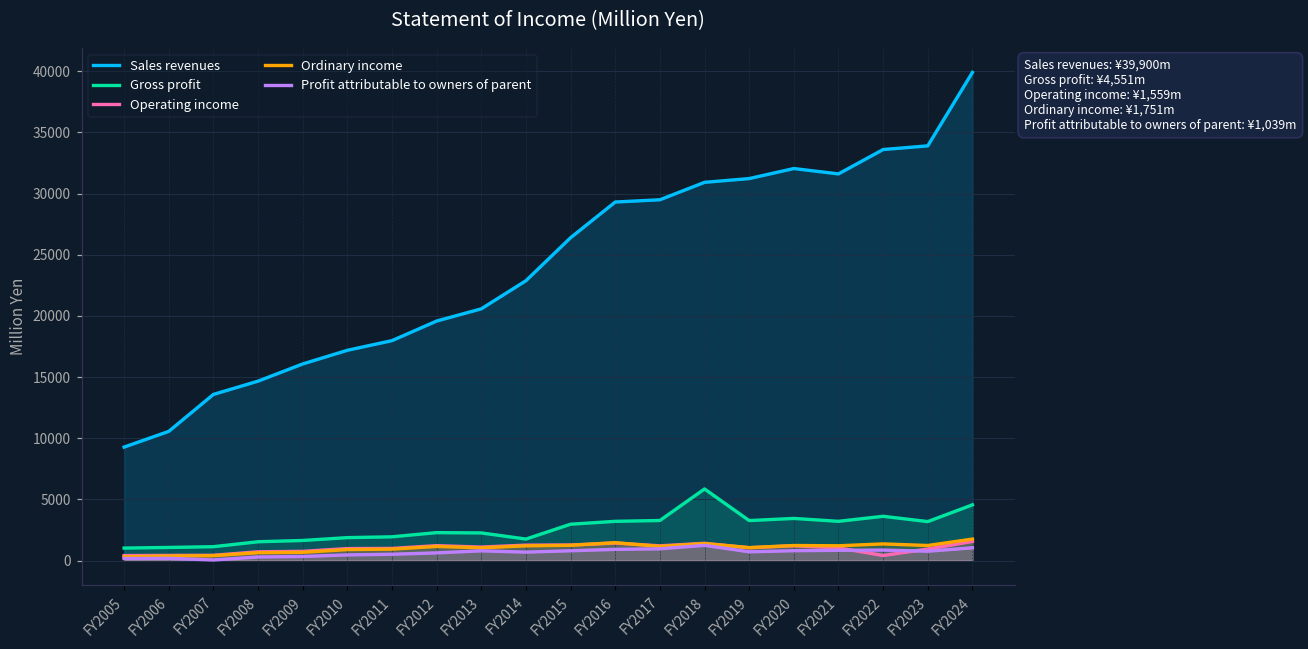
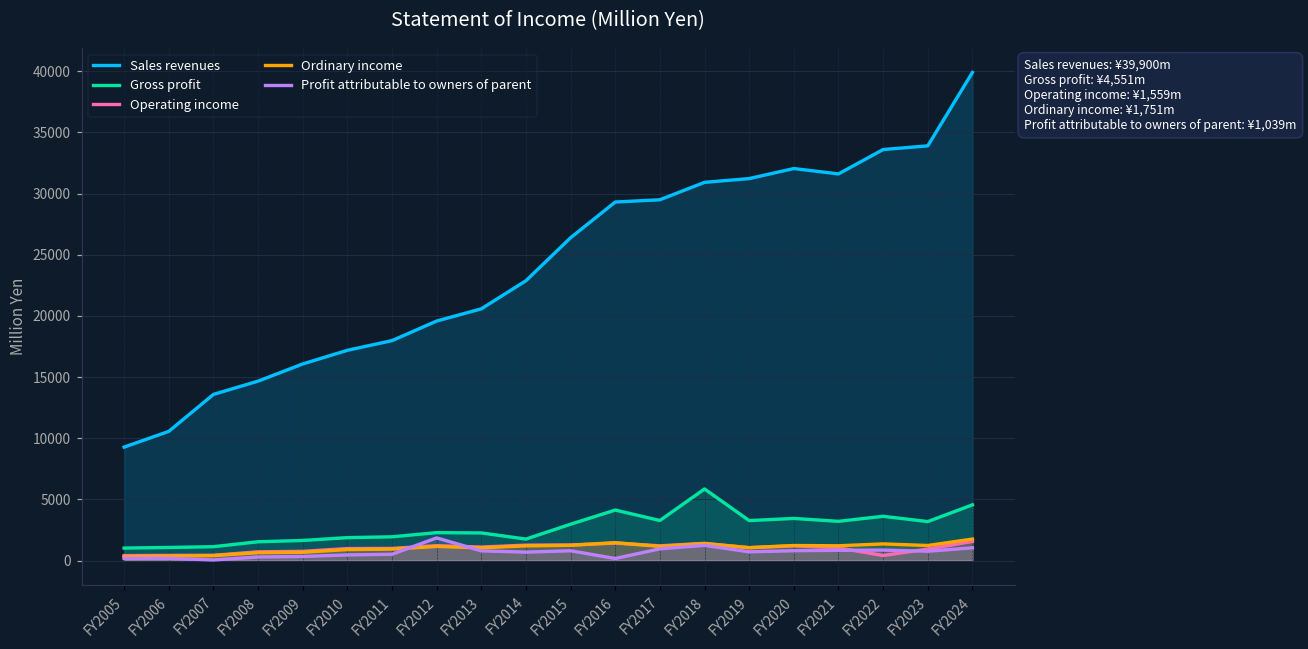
  {
    "Sales revenues": {
      "FY2005": 9300,
      "FY2006": 10600,
      "FY2007": 13600,
      "FY2008": 14700,
      "FY2009": 16100,
      "FY2010": 17200,
      "FY2011": 18000,
      "FY2012": 19600,
      "FY2013": 20600,
      "FY2014": 22900,
      "FY2015": 26400,
      "FY2016": 29300,
      "FY2017": 29500,
      "FY2018": 30900,
      "FY2019": 31200,
      "FY2020": 32000,
      "FY2021": 31600,
      "FY2022": 33600,
      "FY2023": 33900,
      "FY2024": 39900
    },
    "Gross profit": {
      "FY2005": 1000,
      "FY2006": 1100,
      "FY2007": 1100,
      "FY2008": 1500,
      "FY2009": 1600,
      "FY2010": 1900,
      "FY2011": 1900,
      "FY2012": 2300,
      "FY2013": 2300,
      "FY2014": 1800,
      "FY2015": 3000,
-     "FY2016": 3200,
+     "FY2016": 4100,
      "FY2017": 3300,
      "FY2018": 5800,
      "FY2019": 3300,
      "FY2020": 3400,
      "FY2021": 3200,
      "FY2022": 3600,
      "FY2023": 3200,
      "FY2024": 4600
    },
    "Operating income": {
      "FY2022": 400
    },
    "Ordinary income": {
      "FY2022": 1400,
      "FY2023": 1200
    },
    "Profit attributable to owners of parent": {
      "FY2007": 0,
      "FY2008": 300,
      "FY2009": 300,
      "FY2010": 500,
      "FY2011": 500,
-     "FY2012": 600,
+     "FY2012": 1800,
      "FY2013": 800,
      "FY2014": 700,
      "FY2015": 800,
-     "FY2016": 900,
+     "FY2016": 200,
      "FY2019": 700,
      "FY2020": 800,
      "FY2022": 900,
      "FY2024": 1000
    }
  }
